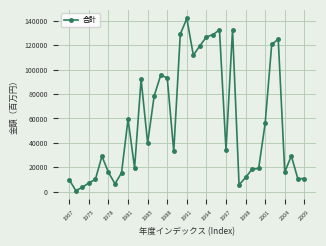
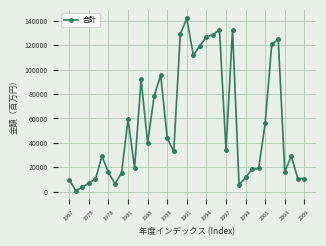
  {
    "1967": 10000,
    "1975": 7000,
    "1978": 16000,
    "1981": 59000,
    "1985": 40000,
-   "1988": 93000,
+   "1988": 44000,
    "1991": 142000,
    "1994": 127000,
    "1997": 34000,
    "1998": 12000,
    "2001": 56000,
    "2004": 16000,
    "2009": 11000
  }
